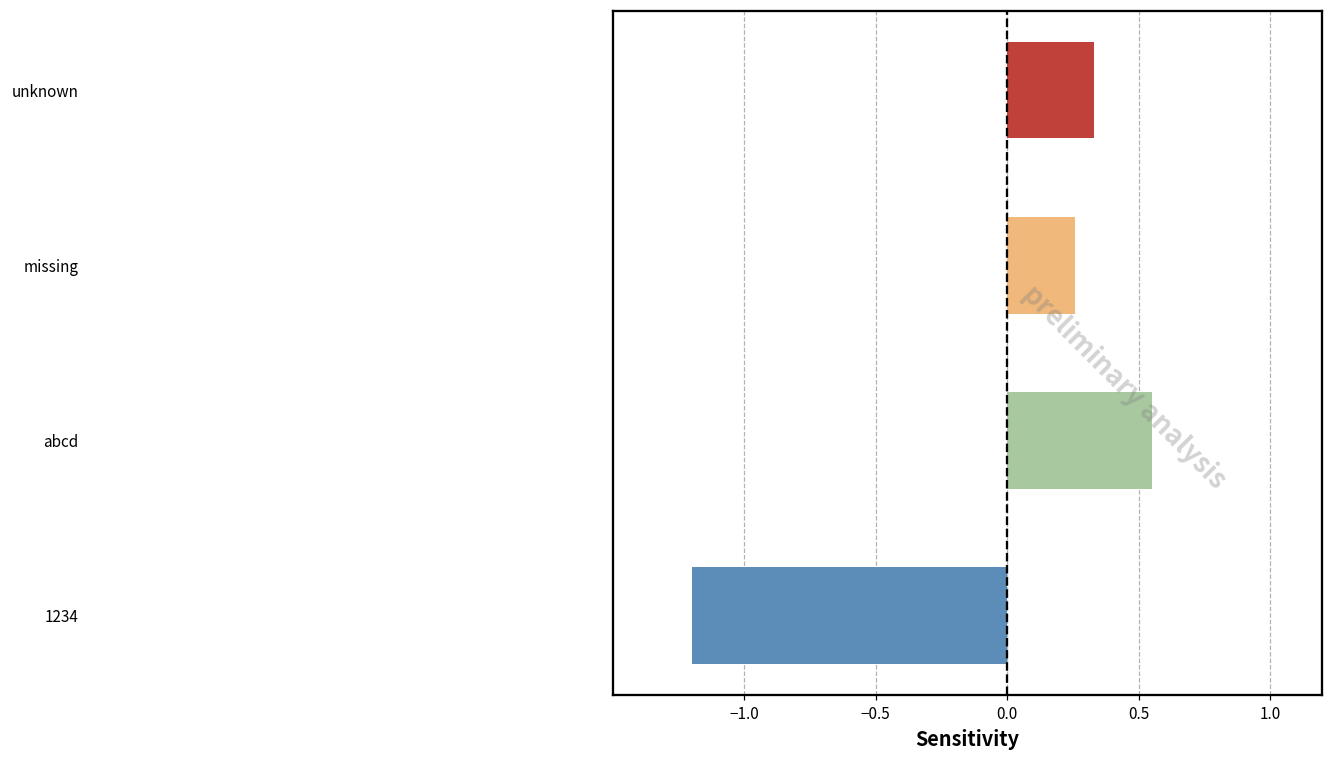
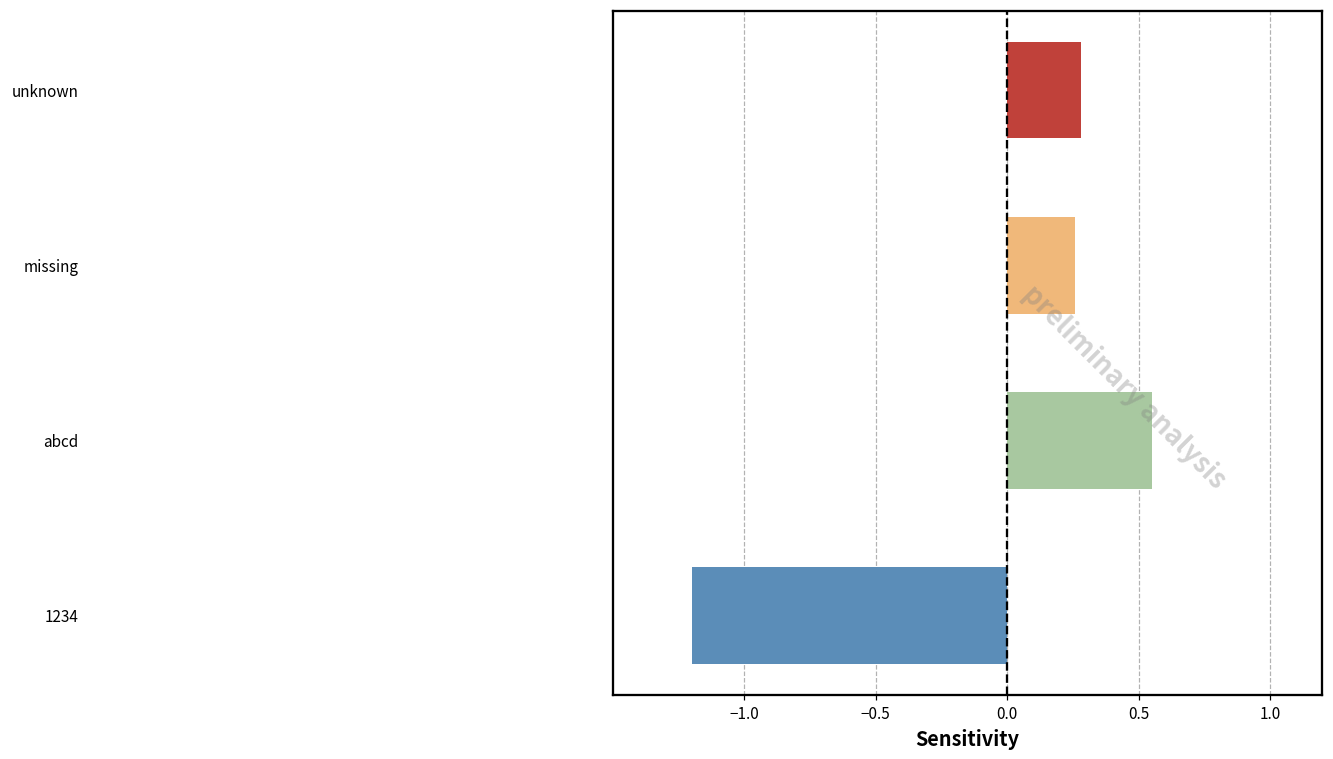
  {
-   "unknown": 0.33,
+   "unknown": 0.28,
    "missing": 0.26,
    "abcd": 0.55,
    "1234": -1.20
  }
